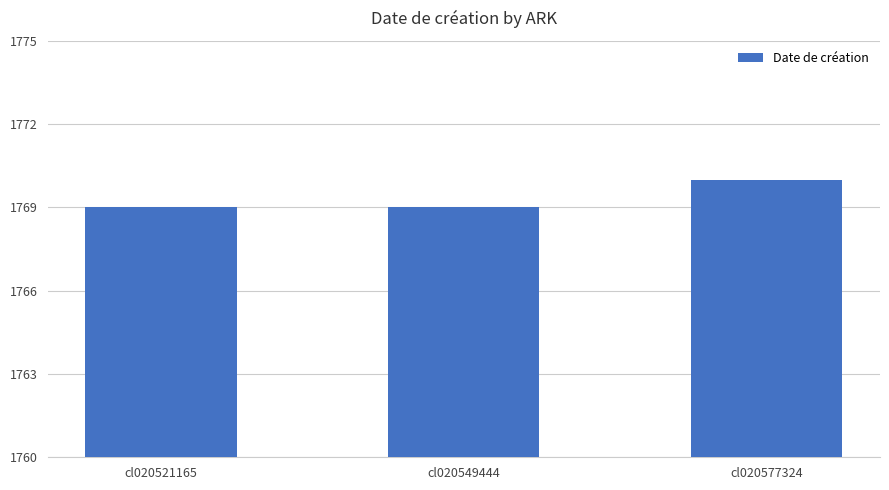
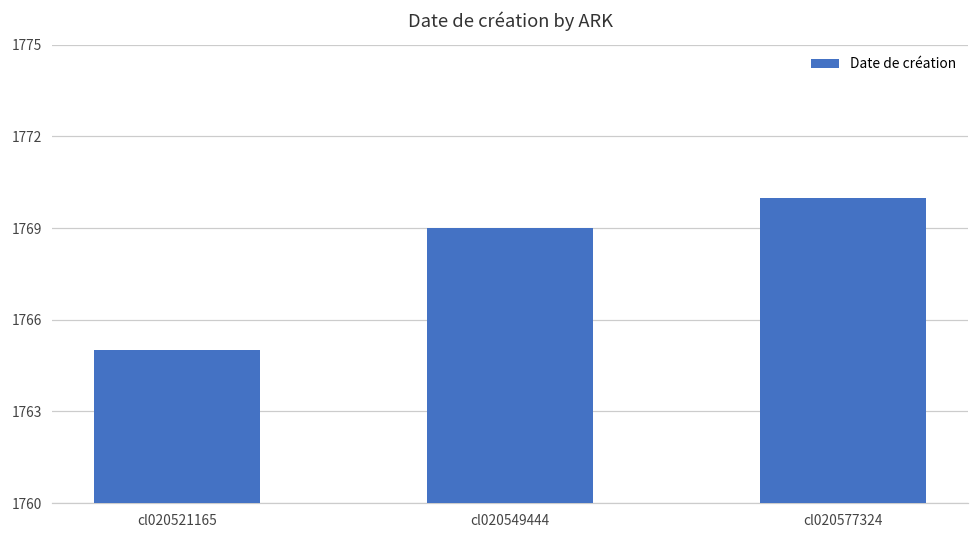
  {
-   "cl020521165": 1769,
+   "cl020521165": 1765,
    "cl020549444": 1769,
    "cl020577324": 1770
  }
